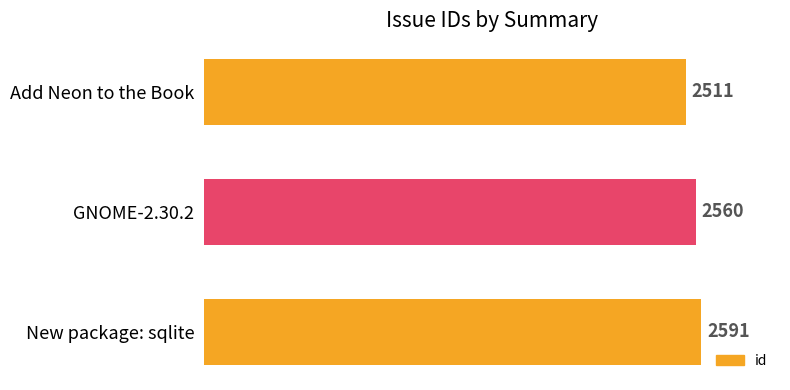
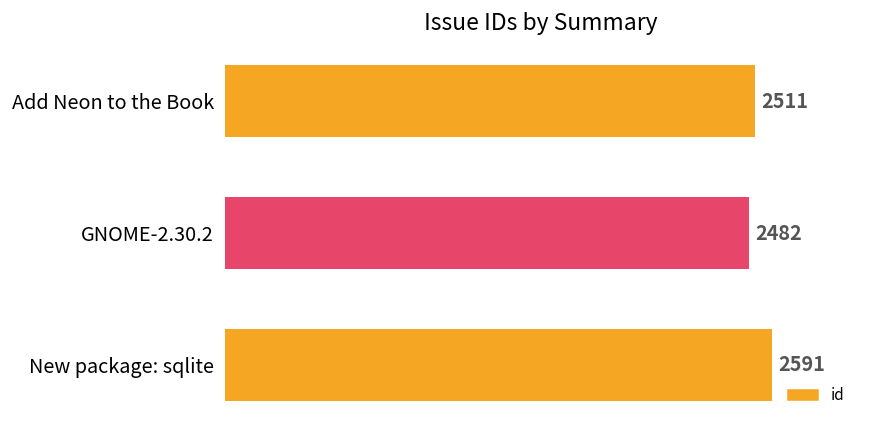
  {
    "Add Neon to the Book": 2511,
-   "GNOME-2.30.2": 2560,
+   "GNOME-2.30.2": 2482,
    "New package: sqlite": 2591
  }
